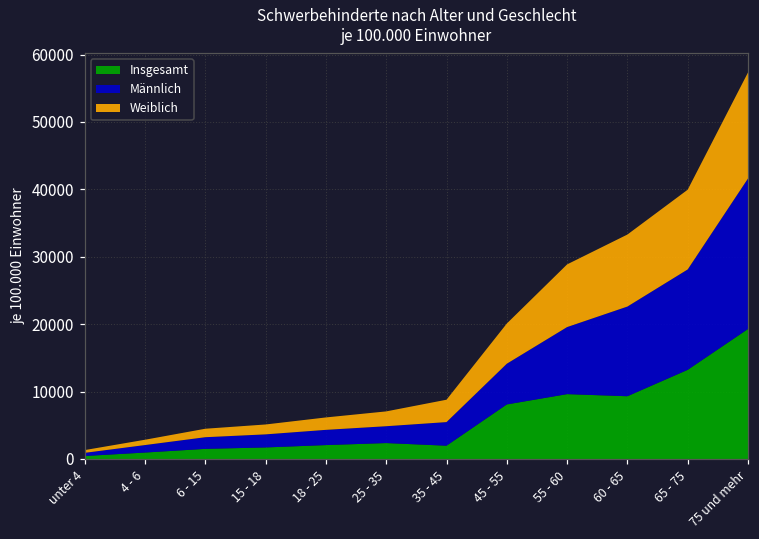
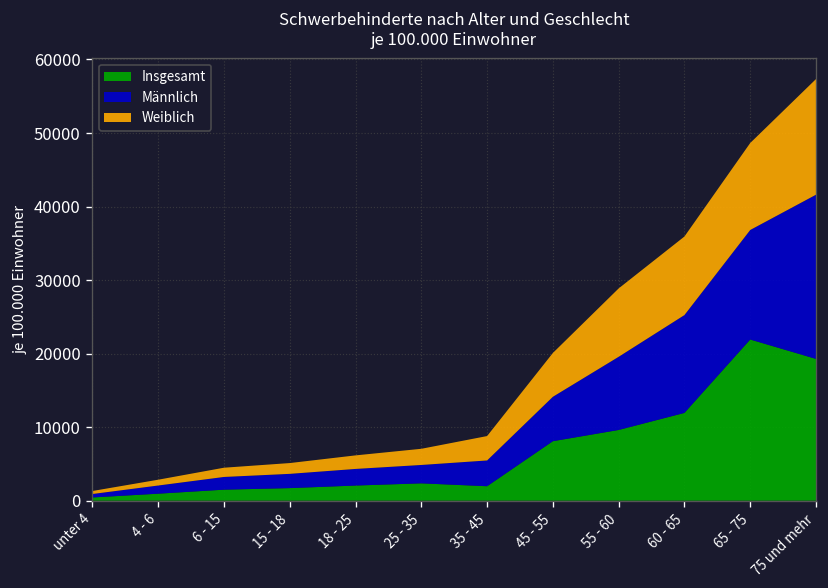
  {
    "Insgesamt": {
      "35 - 45": 2000,
      "45 - 55": 8000,
-     "60 - 65": 9000,
-     "65 - 75": 13000,
+     "60 - 65": 12000,
+     "65 - 75": 22000,
      "75 und mehr": 19000
    }
  }
